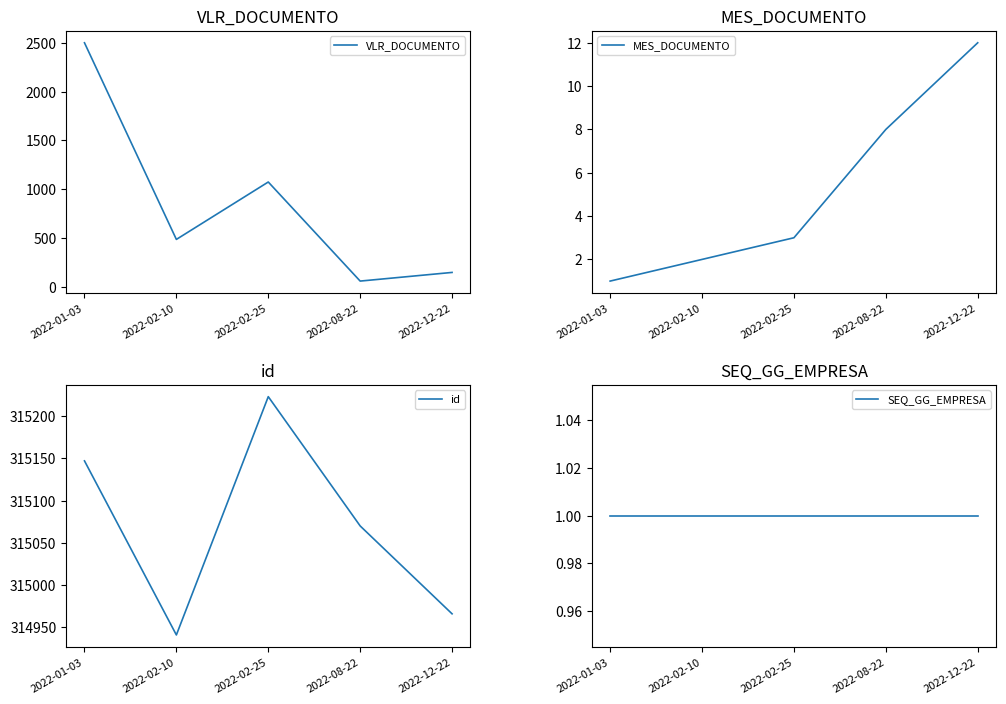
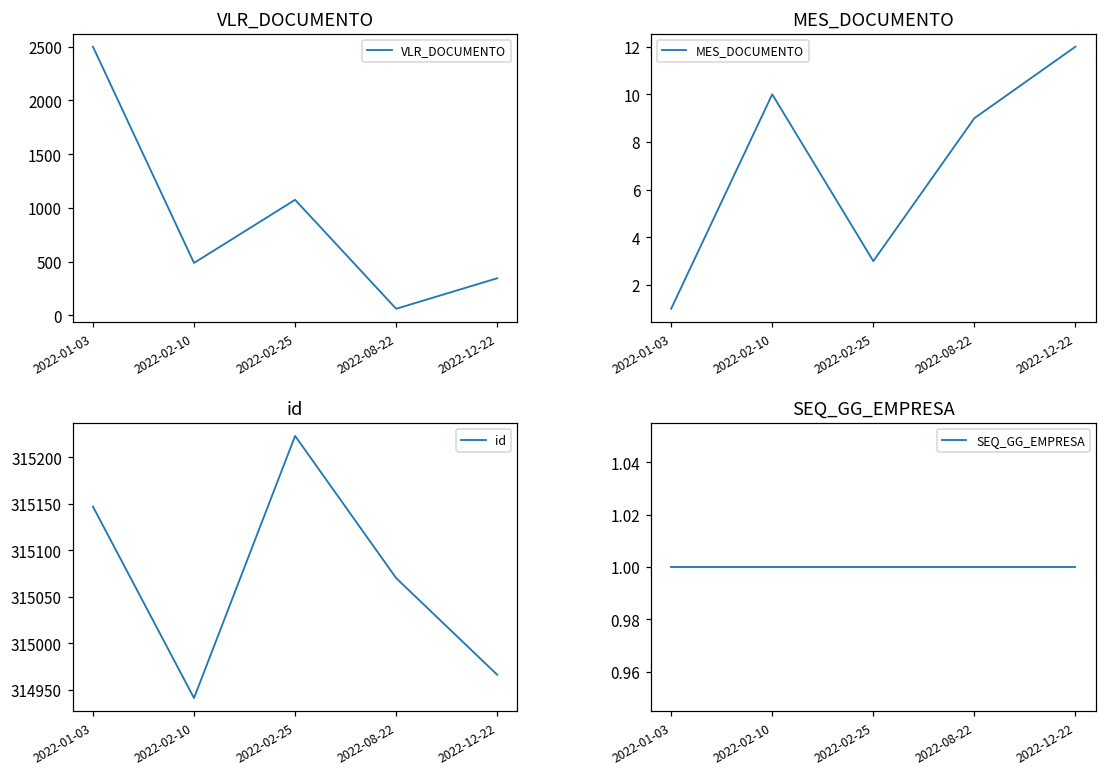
  {
    "VLR_DOCUMENTO": {
      "2022-01-03": 2500,
      "2022-02-10": 500,
      "2022-02-25": 1100,
      "2022-08-22": 100,
-     "2022-12-22": 100
+     "2022-12-22": 300
    },
    "MES_DOCUMENTO": {
      "2022-01-03": 1,
-     "2022-02-10": 2,
+     "2022-02-10": 10,
      "2022-02-25": 3,
-     "2022-08-22": 8,
+     "2022-08-22": 9,
      "2022-12-22": 12
    },
    "id": {
      "2022-01-03": 315150,
      "2022-02-10": 314940,
      "2022-02-25": 315220,
      "2022-08-22": 315070,
      "2022-12-22": 314970
    },
    "SEQ_GG_EMPRESA": {
      "2022-01-03": 1.000,
      "2022-02-10": 1.000,
      "2022-02-25": 1.000,
      "2022-08-22": 1.000,
      "2022-12-22": 1.000
    }
  }
